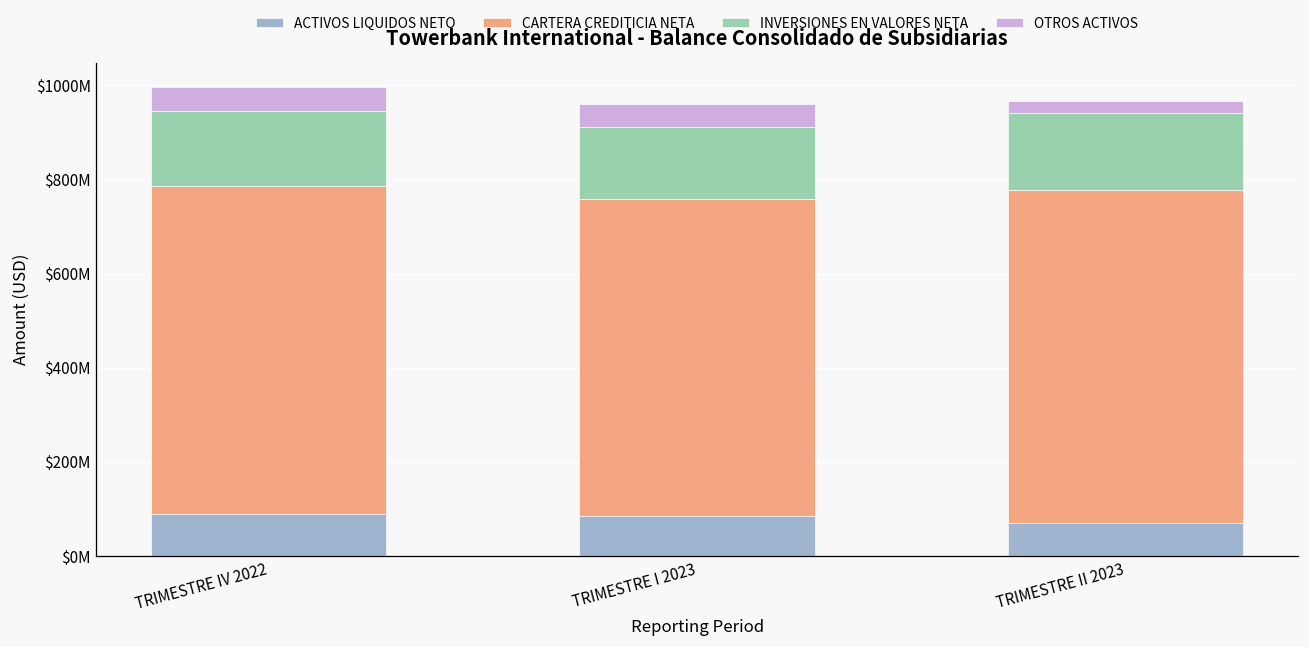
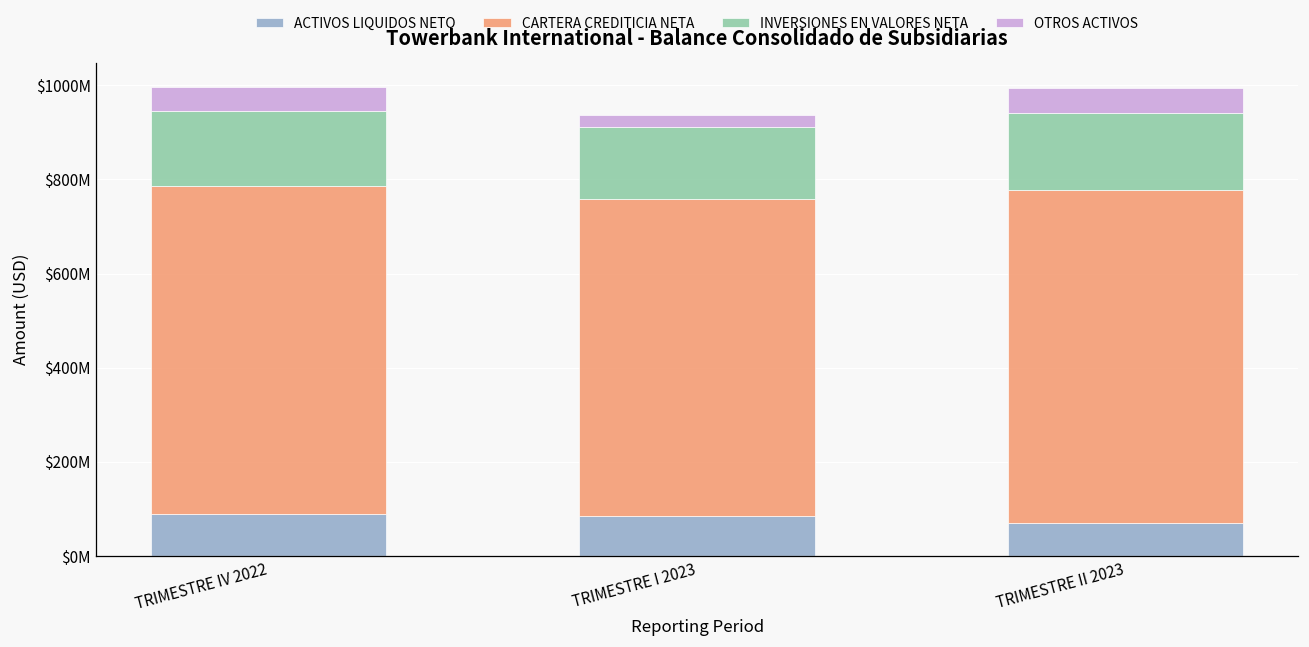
  {
    "CARTERA CREDITICIA NETA": {
      "TRIMESTRE IV 2022": "$700000000",
      "TRIMESTRE I 2023": "$670000000",
      "TRIMESTRE II 2023": "$710000000"
    },
    "OTROS ACTIVOS": {
      "TRIMESTRE IV 2022": "$50000000",
-     "TRIMESTRE I 2023": "$50000000",
-     "TRIMESTRE II 2023": "$20000000"
+     "TRIMESTRE I 2023": "$20000000",
+     "TRIMESTRE II 2023": "$50000000"
    }
  }
